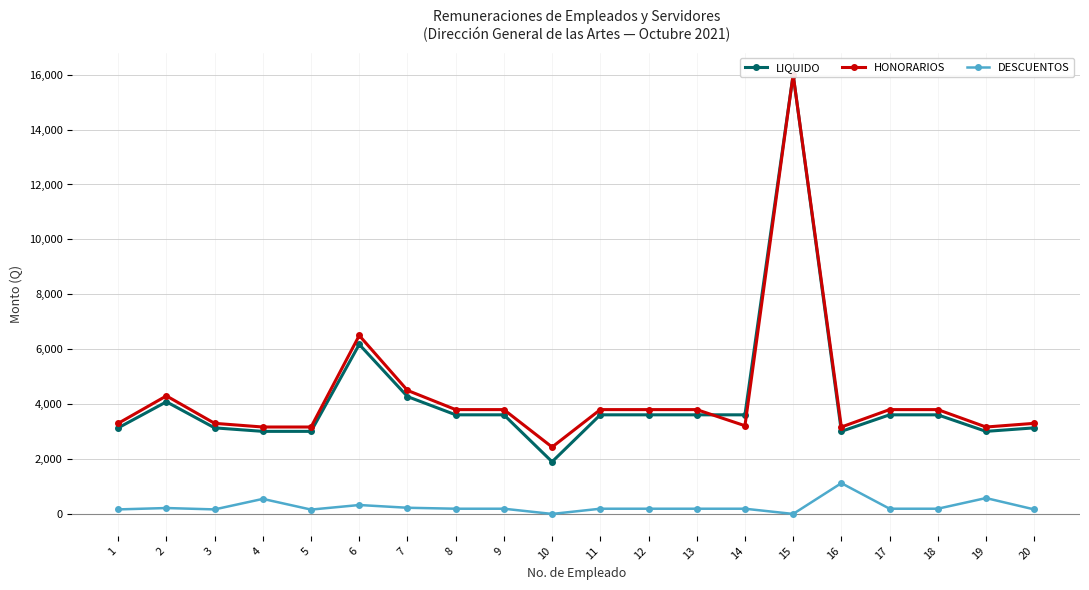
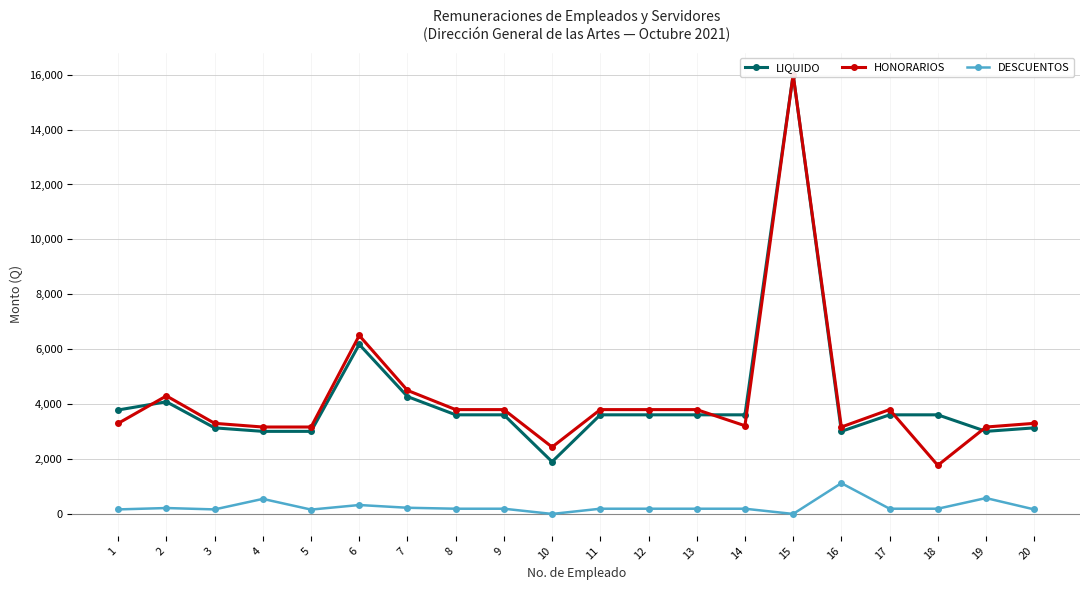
  {
    "LIQUIDO": {
-     "1": "3,100",
+     "1": "3,800",
      "2": "4,100",
      "3": "3,100",
      "4": "3,000",
      "5": "3,000",
      "6": "6,200",
      "7": "4,300",
      "8": "3,600",
      "9": "3,600",
      "10": "1,900",
      "11": "3,600",
      "12": "3,600",
      "13": "3,600",
      "14": "3,600",
      "16": "3,000",
      "17": "3,600",
      "18": "3,600",
      "19": "3,000",
      "20": "3,100"
    },
    "HONORARIOS": {
      "1": "3,300",
      "2": "4,300",
      "3": "3,300",
      "4": "3,200",
      "5": "3,200",
      "6": "6,500",
      "7": "4,500",
      "8": "3,800",
      "9": "3,800",
      "10": "2,400",
      "11": "3,800",
      "12": "3,800",
      "13": "3,800",
      "14": "3,200",
      "16": "3,200",
      "17": "3,800",
-     "18": "3,800",
+     "18": "1,800",
      "19": "3,200",
      "20": "3,300"
    },
    "DESCUENTOS": {
      "1": "200",
      "2": "200",
      "3": "200",
      "4": "500",
      "5": "200",
      "6": "300",
      "7": "200",
      "8": "200",
      "9": "200",
      "10": "0",
      "11": "200",
      "12": "200",
      "13": "200",
      "14": "200",
      "15": "0",
      "16": "1,100",
      "17": "200",
      "18": "200",
      "19": "600",
      "20": "200"
    }
  }
